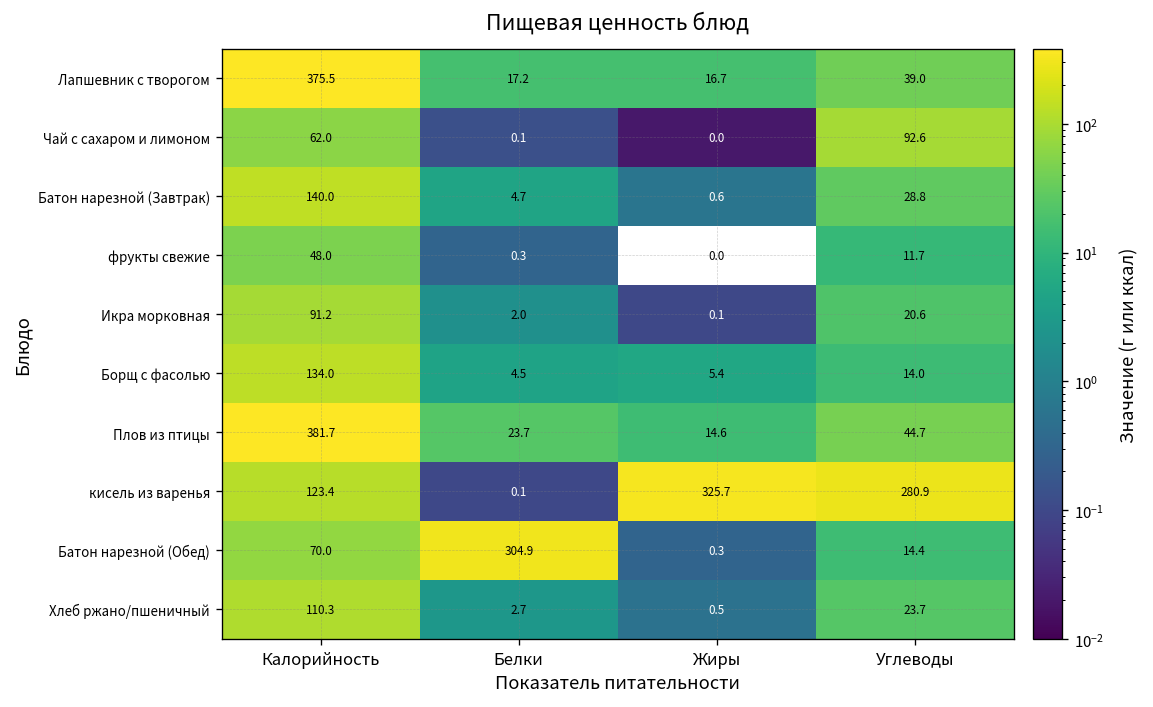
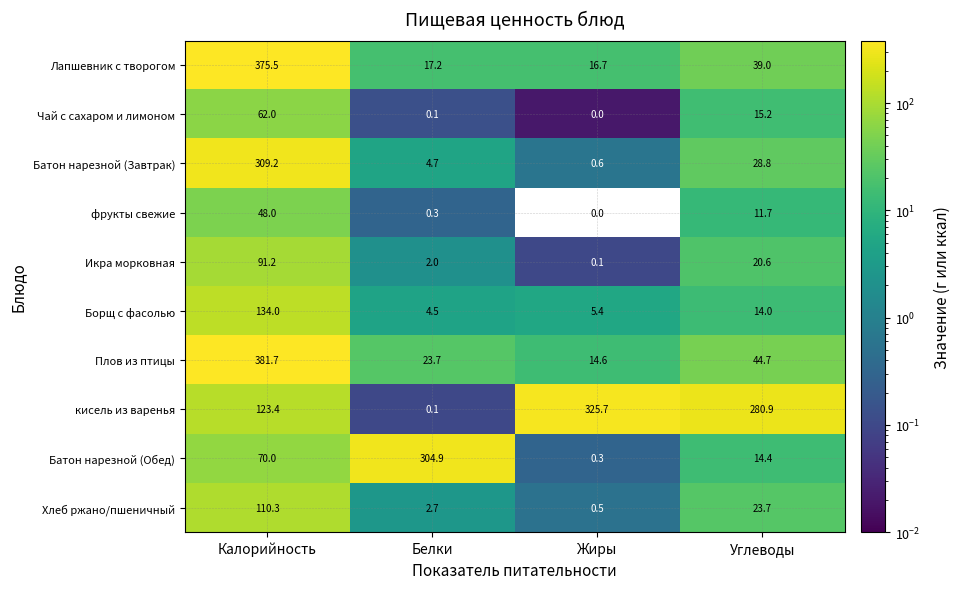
  {
    "Лапшевник с творогом": {
      "Калорийность": 375.5,
      "Белки": 17.2,
      "Жиры": 16.7,
      "Углеводы": 39.0
    },
    "Чай с сахаром и лимоном": {
      "Калорийность": 62.0,
      "Белки": 0.1,
      "Жиры": 0.0,
-     "Углеводы": 92.6
+     "Углеводы": 15.2
    },
    "Батон нарезной (Завтрак)": {
-     "Калорийность": 140.0,
+     "Калорийность": 309.2,
      "Белки": 4.7,
      "Жиры": 0.6,
      "Углеводы": 28.8
    },
    "фрукты свежие": {
      "Калорийность": 48.0,
      "Белки": 0.3,
      "Жиры": 0.0,
      "Углеводы": 11.7
    },
    "Икра морковная": {
      "Калорийность": 91.2,
      "Белки": 2.0,
      "Жиры": 0.1,
      "Углеводы": 20.6
    },
    "Борщ с фасолью": {
      "Калорийность": 134.0,
      "Белки": 4.5,
      "Жиры": 5.4,
      "Углеводы": 14.0
    },
    "Плов из птицы": {
      "Калорийность": 381.7,
      "Белки": 23.7,
      "Жиры": 14.6,
      "Углеводы": 44.7
    },
    "кисель из варенья": {
      "Калорийность": 123.4,
      "Белки": 0.1,
      "Жиры": 325.7,
      "Углеводы": 280.9
    },
    "Батон нарезной (Обед)": {
      "Калорийность": 70.0,
      "Белки": 304.9,
      "Жиры": 0.3,
      "Углеводы": 14.4
    },
    "Хлеб ржано/пшеничный": {
      "Калорийность": 110.3,
      "Белки": 2.7,
      "Жиры": 0.5,
      "Углеводы": 23.7
    }
  }
